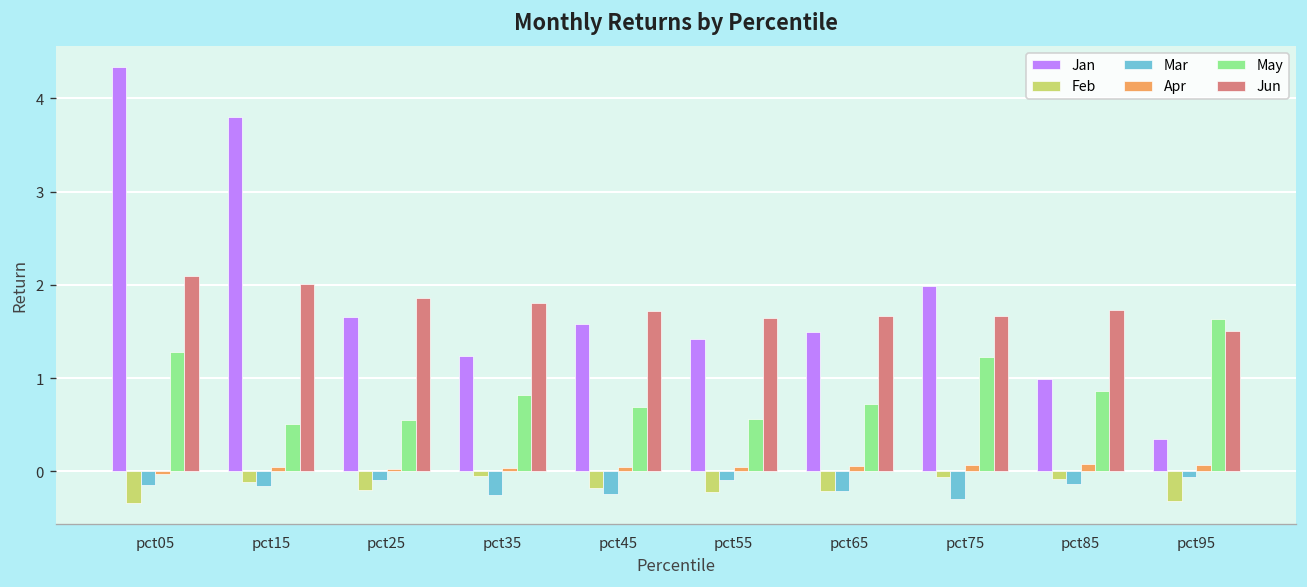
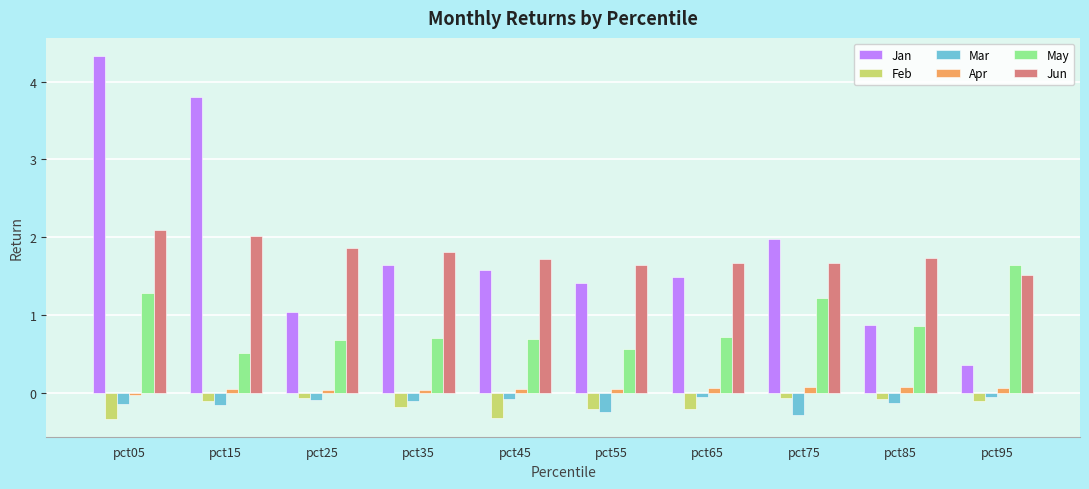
  {
    "Jan": {
      "pct05": 4.3,
      "pct15": 3.8,
-     "pct25": 1.7,
-     "pct35": 1.2,
+     "pct25": 1.0,
+     "pct35": 1.6,
      "pct45": 1.6,
      "pct55": 1.4,
      "pct65": 1.5,
      "pct75": 2.0,
-     "pct85": 1.0,
+     "pct85": 0.9,
      "pct95": 0.4
    },
    "Feb": {
      "pct05": -0.3,
      "pct15": -0.1,
-     "pct25": -0.2,
-     "pct35": -0.1,
-     "pct45": -0.2,
+     "pct25": -0.1,
+     "pct35": -0.2,
+     "pct45": -0.3,
      "pct55": -0.2,
      "pct65": -0.2,
      "pct75": -0.1,
      "pct85": -0.1,
-     "pct95": -0.3
+     "pct95": -0.1
    },
    "Mar": {
      "pct05": -0.1,
      "pct15": -0.2,
      "pct25": -0.1,
-     "pct35": -0.3,
-     "pct45": -0.2,
-     "pct55": -0.1,
-     "pct65": -0.2,
+     "pct35": -0.1,
+     "pct45": -0.1,
+     "pct55": -0.2,
+     "pct65": -0.1,
      "pct75": -0.3,
      "pct85": -0.1,
      "pct95": -0.1
    },
    "May": {
      "pct05": 1.3,
      "pct15": 0.5,
-     "pct25": 0.6,
-     "pct35": 0.8,
+     "pct25": 0.7,
+     "pct35": 0.7,
      "pct45": 0.7,
      "pct55": 0.6,
      "pct65": 0.7,
      "pct75": 1.2,
      "pct85": 0.9,
      "pct95": 1.6
    }
  }
